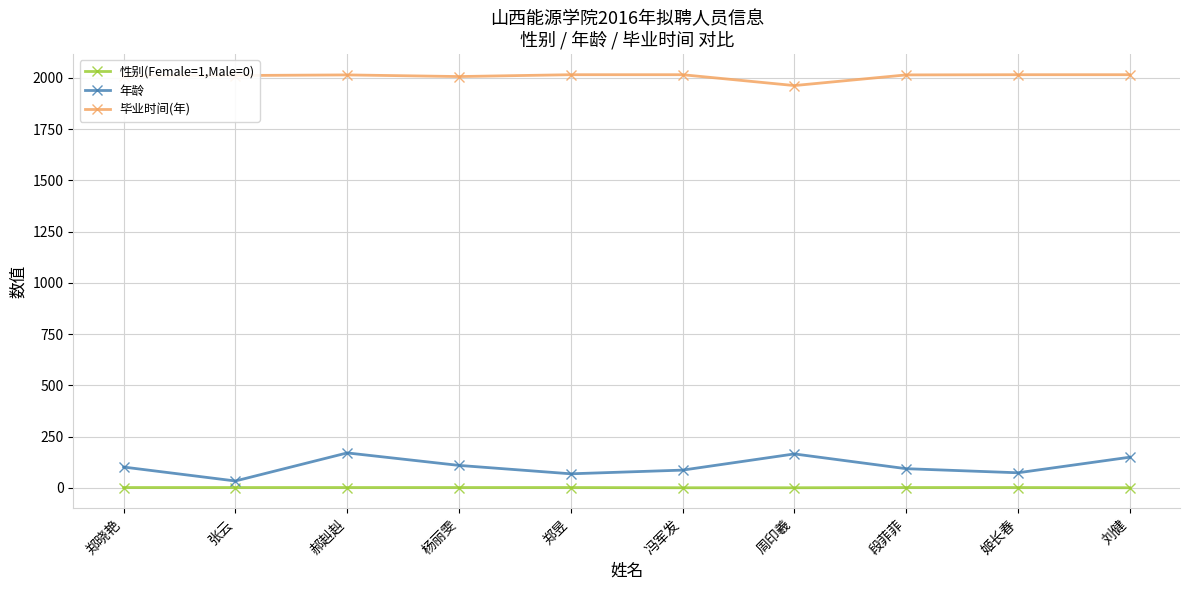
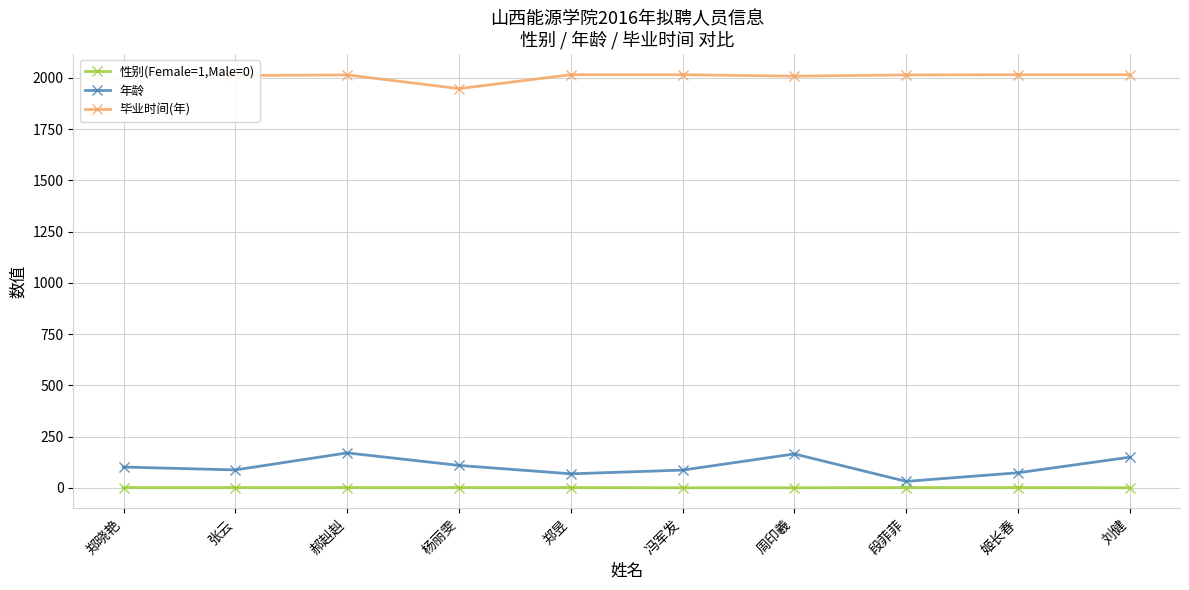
  {
    "性别(Female=1,Male=0)": {
      "郑晓艳": 0,
      "张云": 0,
      "郝赳赳": 0,
      "杨丽雯": 0,
      "郑昱": 0,
      "冯军发": 0,
      "周印羲": 0,
      "段菲菲": 0,
      "姬长春": 0,
      "刘健": 0
    },
    "年龄": {
      "郑晓艳": 100,
-     "张云": 30,
+     "张云": 90,
      "郝赳赳": 170,
      "杨丽雯": 110,
      "郑昱": 70,
      "冯军发": 90,
      "周印羲": 170,
-     "段菲菲": 90,
+     "段菲菲": 30,
      "姬长春": 70,
      "刘健": 150
    },
    "毕业时间(年)": {
      "郝赳赳": 2020,
-     "杨丽雯": 2010,
+     "杨丽雯": 1950,
      "郑昱": 2020,
      "冯军发": 2020,
-     "周印羲": 1960,
+     "周印羲": 2010,
      "段菲菲": 2020,
      "姬长春": 2020,
      "刘健": 2020
    }
  }
